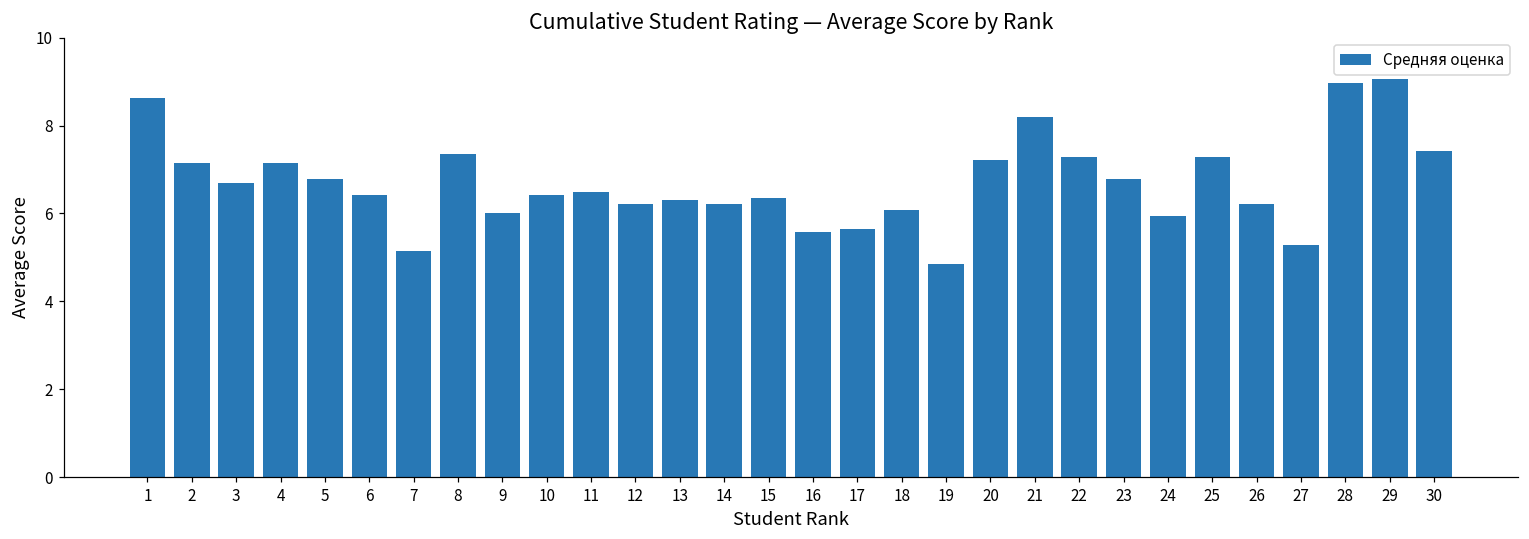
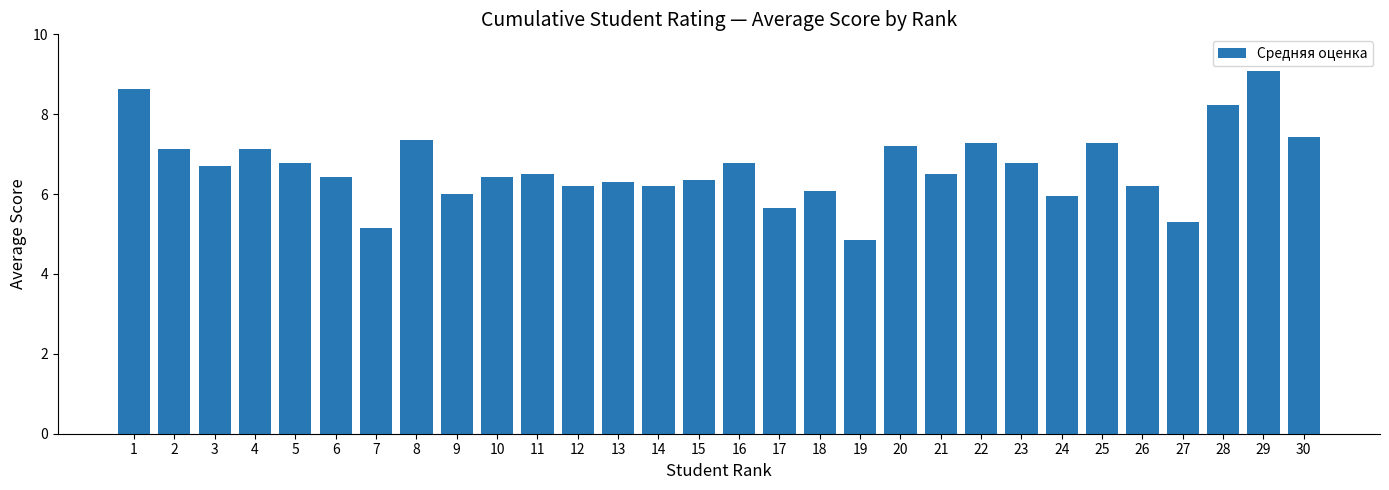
  {
    "1": 8.6,
    "2": 7.1,
    "3": 6.7,
    "4": 7.1,
    "5": 6.8,
    "6": 6.4,
    "7": 5.2,
    "8": 7.4,
    "9": 6.0,
    "10": 6.4,
    "11": 6.5,
    "12": 6.2,
    "13": 6.3,
    "14": 6.2,
    "15": 6.4,
-   "16": 5.6,
+   "16": 6.8,
    "17": 5.6,
    "18": 6.1,
    "19": 4.9,
    "20": 7.2,
-   "21": 8.2,
+   "21": 6.5,
    "22": 7.3,
    "23": 6.8,
    "24": 5.9,
    "25": 7.3,
    "26": 6.2,
    "27": 5.3,
-   "28": 9.0,
+   "28": 8.2,
    "29": 9.1,
    "30": 7.4
  }
